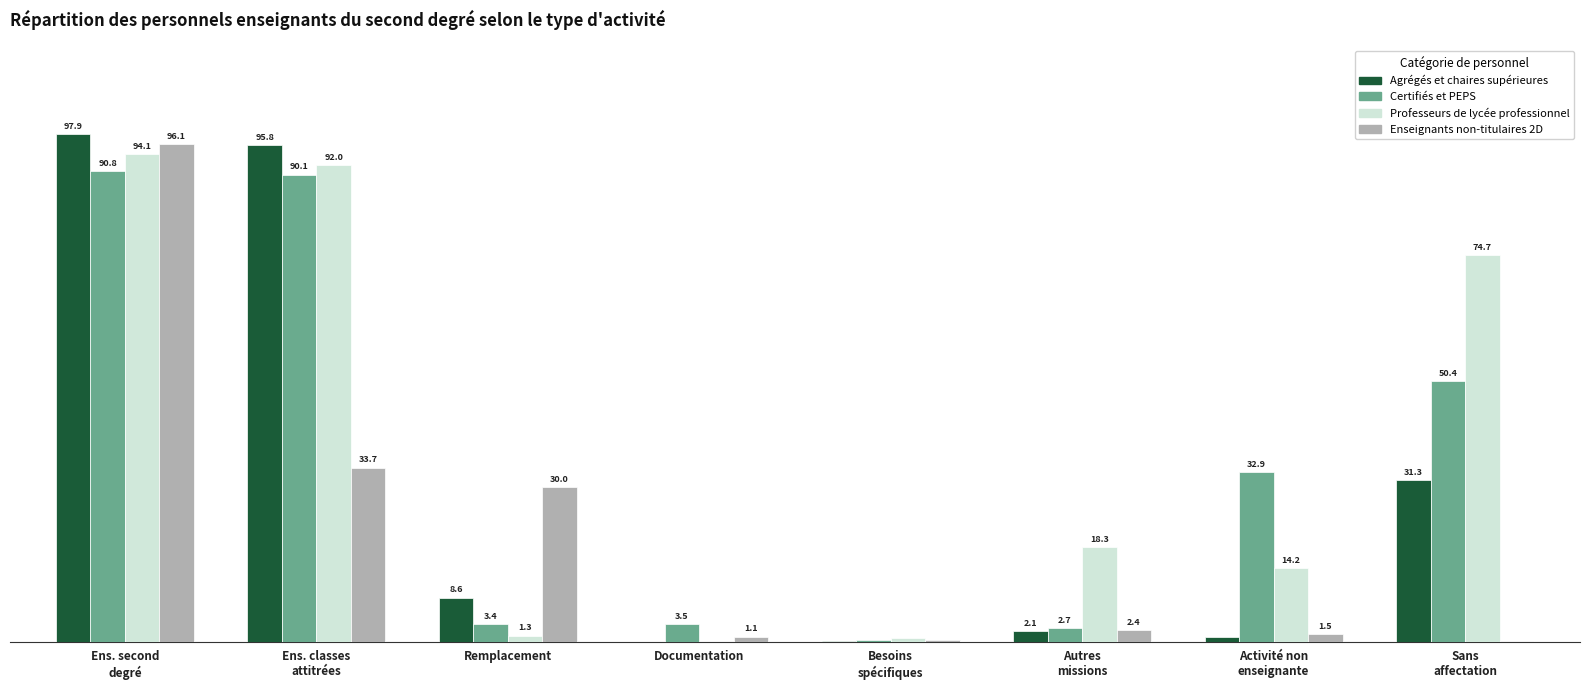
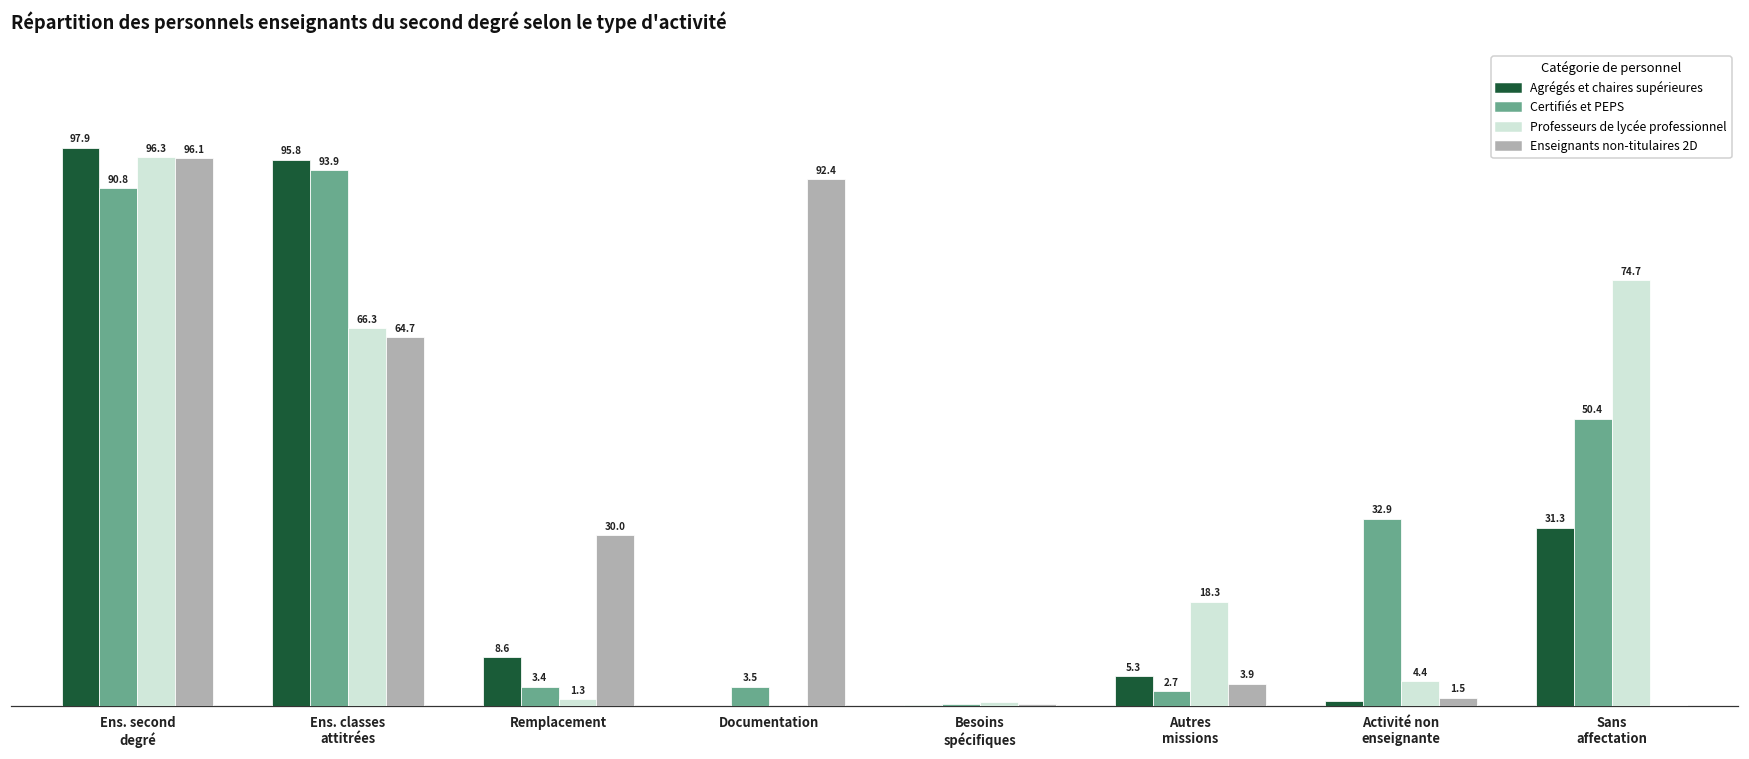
  {
    "Agrégés et chaires supérieures": {
      "Ens. second degré": 97.9,
      "Ens. classes attitrées": 95.8,
      "Remplacement": 8.6,
-     "Autres missions": 2.1,
+     "Autres missions": 5.3,
      "Sans affectation": 31.3
    },
    "Certifiés et PEPS": {
      "Ens. second degré": 90.8,
-     "Ens. classes attitrées": 90.1,
+     "Ens. classes attitrées": 93.9,
      "Remplacement": 3.4,
      "Documentation": 3.5,
      "Autres missions": 2.7,
      "Activité non enseignante": 32.9,
      "Sans affectation": 50.4
    },
    "Professeurs de lycée professionnel": {
-     "Ens. second degré": 94.1,
-     "Ens. classes attitrées": 92.0,
+     "Ens. second degré": 96.3,
+     "Ens. classes attitrées": 66.3,
      "Remplacement": 1.3,
      "Autres missions": 18.3,
-     "Activité non enseignante": 14.2,
+     "Activité non enseignante": 4.4,
      "Sans affectation": 74.7
    },
    "Enseignants non-titulaires 2D": {
      "Ens. second degré": 96.1,
-     "Ens. classes attitrées": 33.7,
+     "Ens. classes attitrées": 64.7,
      "Remplacement": 30.0,
-     "Documentation": 1.1,
-     "Autres missions": 2.4,
+     "Documentation": 92.4,
+     "Autres missions": 3.9,
      "Activité non enseignante": 1.5
    }
  }
